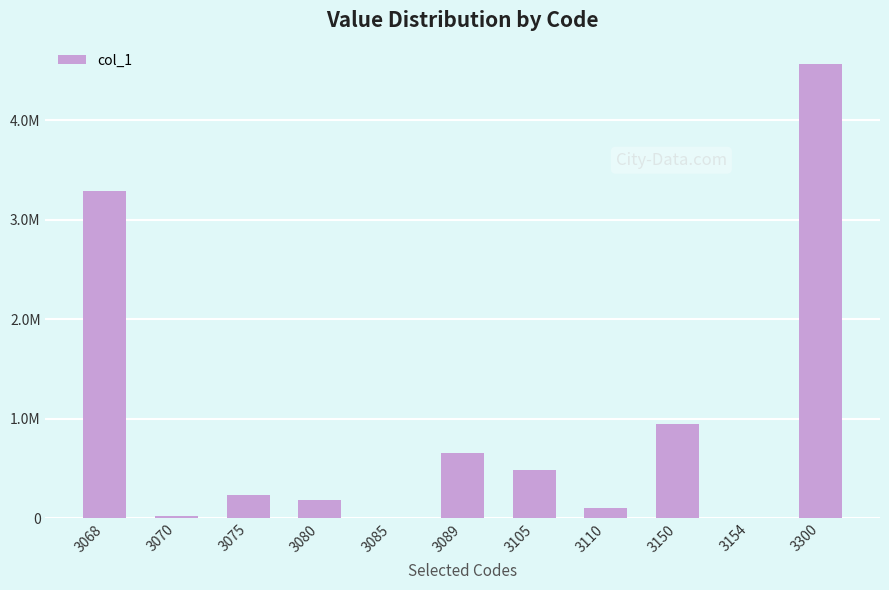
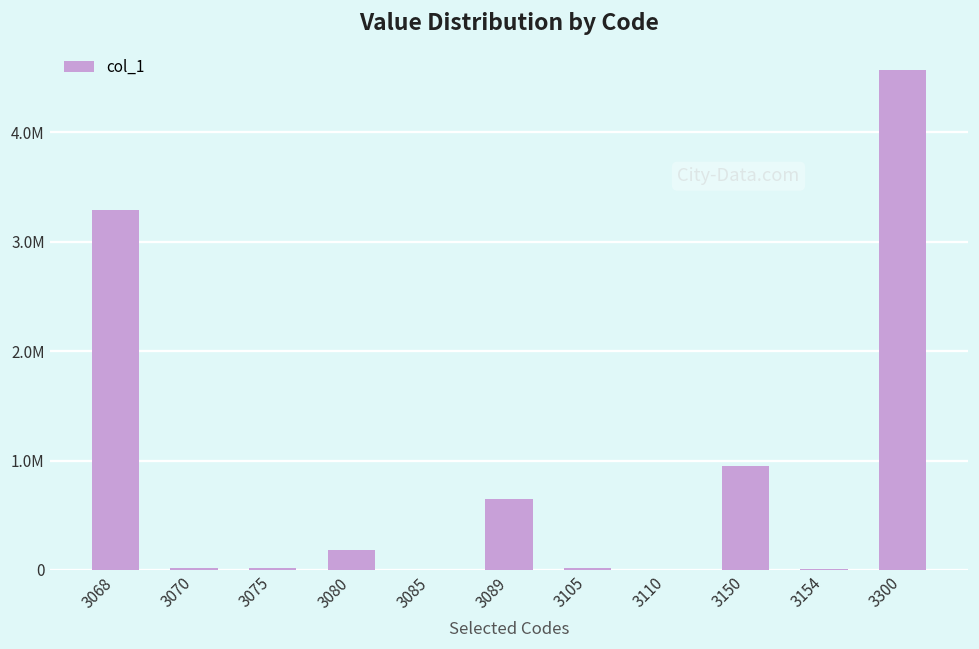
  {
    "3068": 3300000,
-   "3075": 200000,
+   "3075": 0,
    "3080": 200000,
    "3089": 700000,
-   "3105": 500000,
-   "3110": 100000,
+   "3105": 0,
+   "3110": 0,
    "3150": 1000000,
    "3300": 4600000
  }
